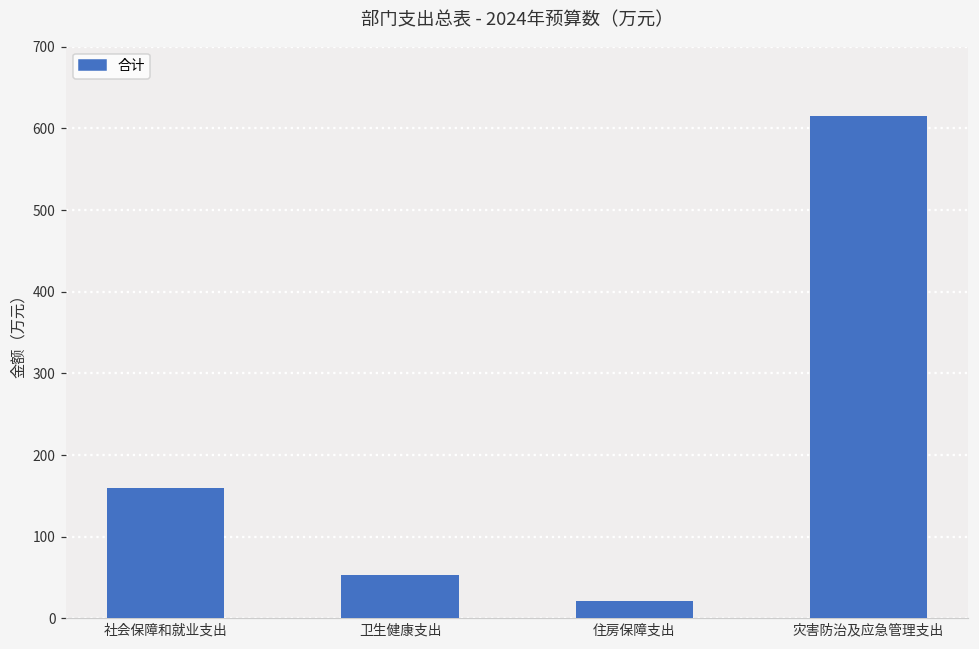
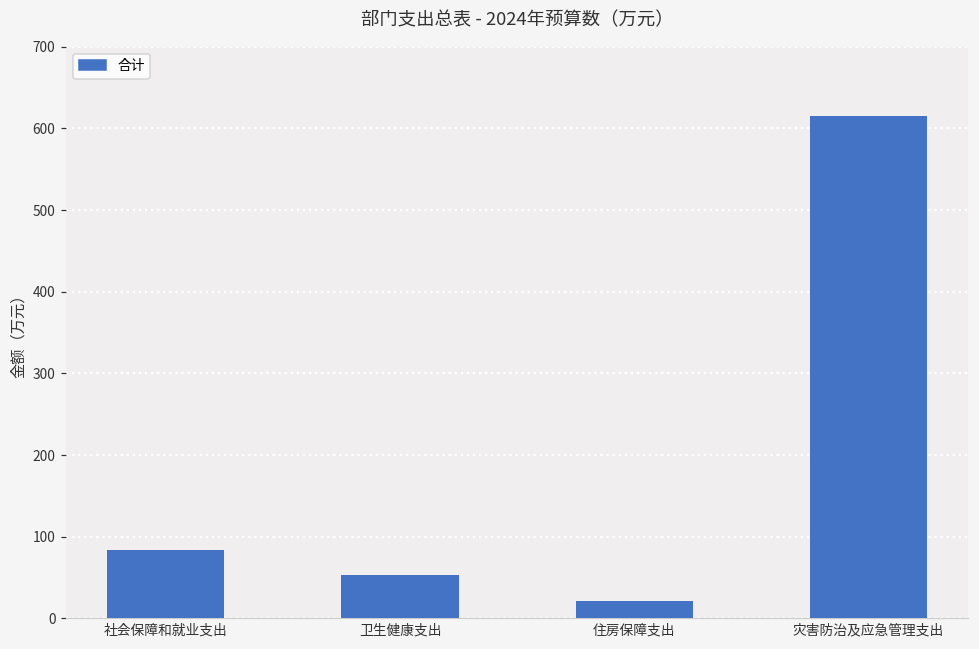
  {
-   "社会保障和就业支出": 160,
+   "社会保障和就业支出": 80,
    "卫生健康支出": 50,
    "住房保障支出": 20,
    "灾害防治及应急管理支出": 620
  }
